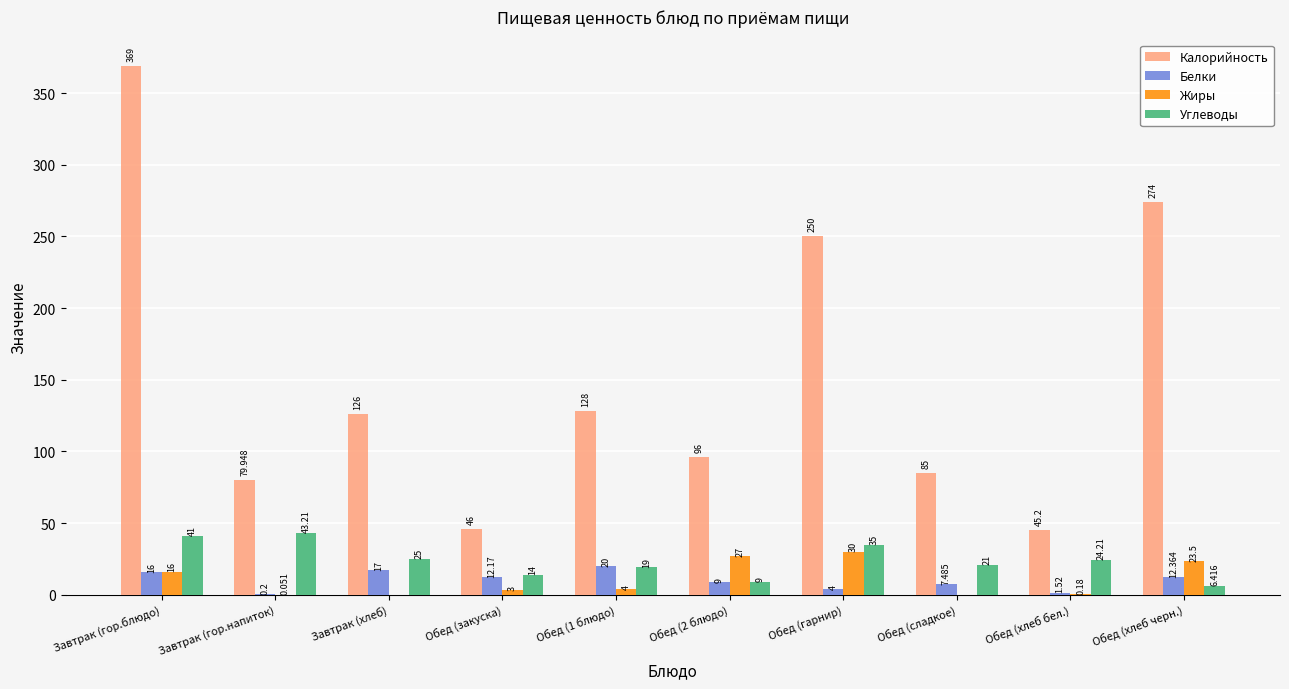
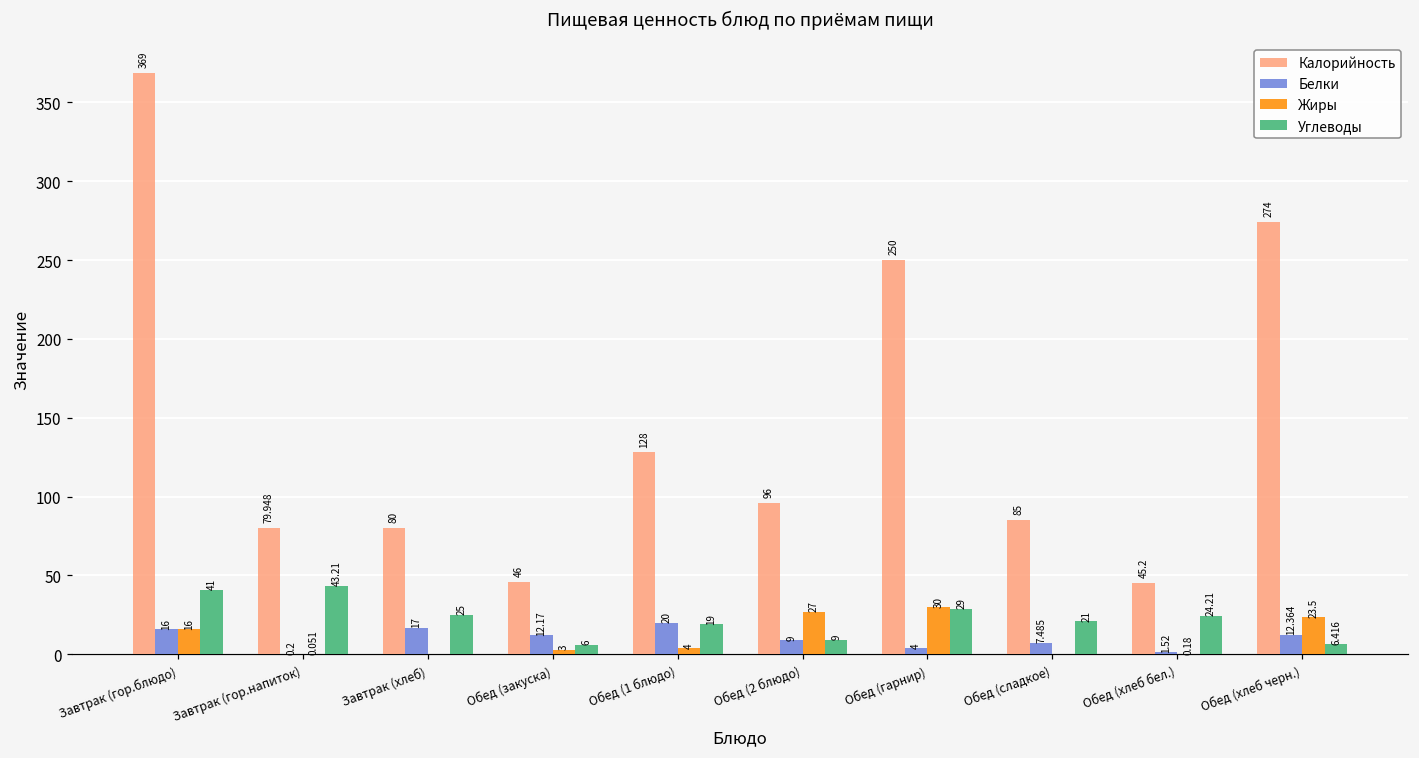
  {
    "Калорийность": {
      "Завтрак (гор.блюдо)": 369,
      "Завтрак (гор.напиток)": 79.948,
-     "Завтрак (хлеб)": 126,
+     "Завтрак (хлеб)": 80,
      "Обед (закуска)": 46,
      "Обед (1 блюдо)": 128,
      "Обед (2 блюдо)": 96,
      "Обед (гарнир)": 250,
      "Обед (сладкое)": 85,
      "Обед (хлеб бел.)": 45.2,
      "Обед (хлеб черн.)": 274
    },
    "Белки": {
      "Завтрак (гор.блюдо)": 16,
      "Завтрак (гор.напиток)": 0.2,
      "Завтрак (хлеб)": 17,
      "Обед (закуска)": 12.17,
      "Обед (1 блюдо)": 20,
      "Обед (2 блюдо)": 9,
      "Обед (гарнир)": 4,
      "Обед (сладкое)": 7.485,
      "Обед (хлеб бел.)": 1.52,
      "Обед (хлеб черн.)": 12.364
    },
    "Жиры": {
      "Завтрак (гор.блюдо)": 16,
      "Завтрак (гор.напиток)": 0.051,
      "Обед (закуска)": 3,
      "Обед (1 блюдо)": 4,
      "Обед (2 блюдо)": 27,
      "Обед (гарнир)": 30,
      "Обед (хлеб бел.)": 0.18,
      "Обед (хлеб черн.)": 23.5
    },
    "Углеводы": {
      "Завтрак (гор.блюдо)": 41,
      "Завтрак (гор.напиток)": 43.21,
      "Завтрак (хлеб)": 25,
-     "Обед (закуска)": 14,
+     "Обед (закуска)": 6,
      "Обед (1 блюдо)": 19,
      "Обед (2 блюдо)": 9,
-     "Обед (гарнир)": 35,
+     "Обед (гарнир)": 29,
      "Обед (сладкое)": 21,
      "Обед (хлеб бел.)": 24.21,
      "Обед (хлеб черн.)": 6.416
    }
  }
